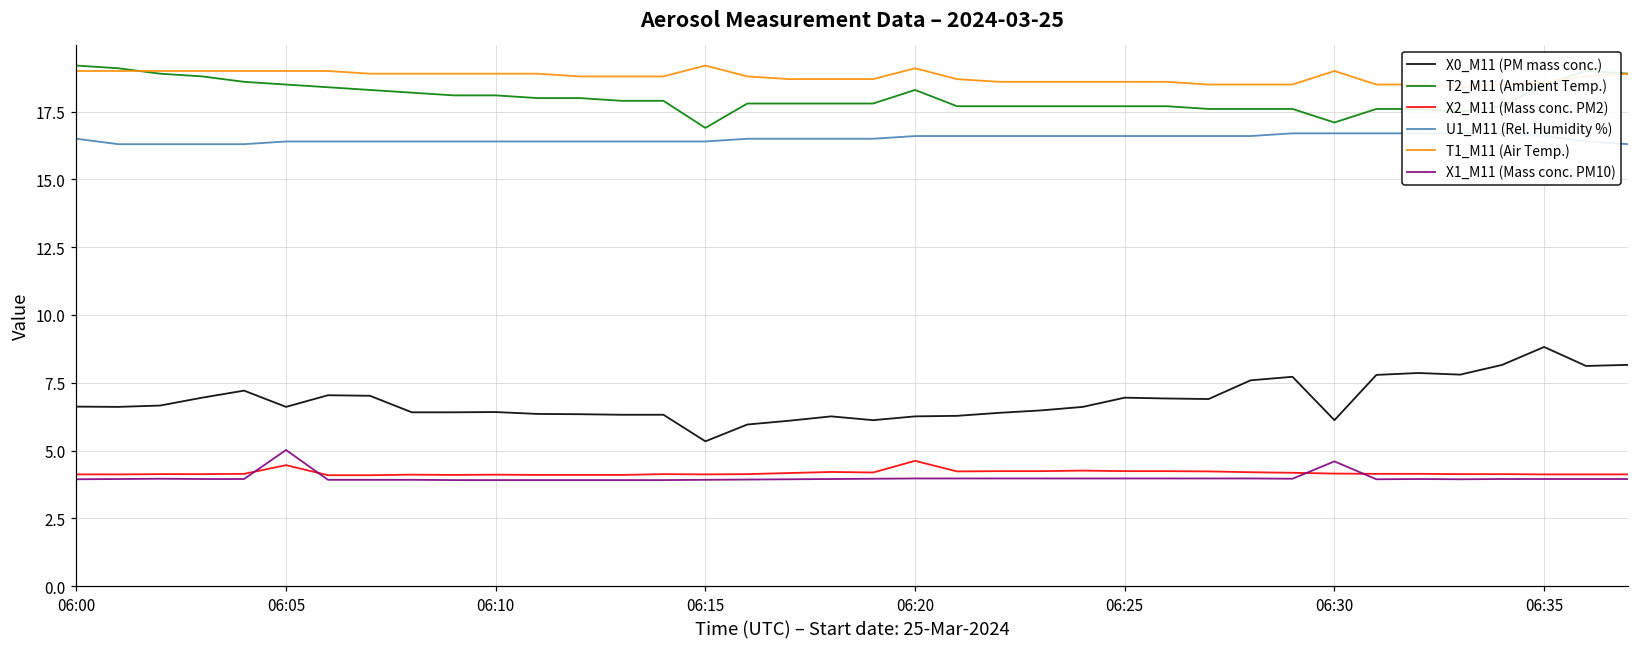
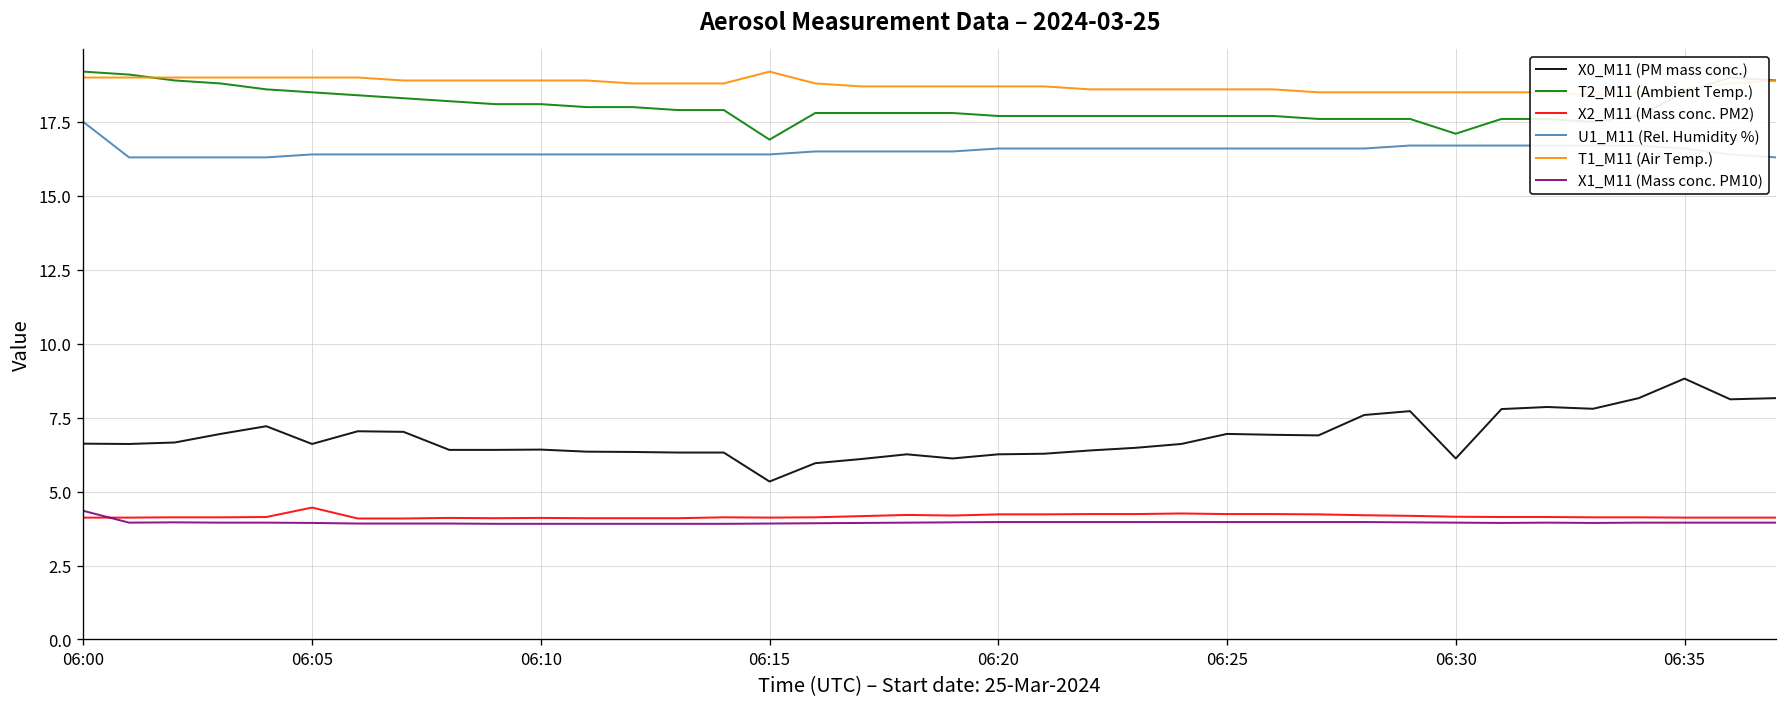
  {
    "X0_M11 (PM mass conc.)": {
      "06:00": 6.6,
      "06:05": 6.6,
      "06:10": 6.4,
      "06:15": 5.3,
      "06:20": 6.3,
      "06:25": 7.0,
      "06:30": 6.1,
      "06:35": 8.8
    },
    "T2_M11 (Ambient Temp.)": {
      "06:00": 19.2,
      "06:05": 18.5,
      "06:10": 18.1,
      "06:15": 16.9,
-     "06:20": 18.3,
+     "06:20": 17.7,
      "06:25": 17.7,
      "06:30": 17.1
    },
    "X2_M11 (Mass conc. PM2)": {
      "06:00": 4.1,
      "06:05": 4.5,
      "06:10": 4.1,
      "06:15": 4.1,
-     "06:20": 4.6,
+     "06:20": 4.2,
      "06:25": 4.2,
      "06:30": 4.2,
      "06:35": 4.1
    },
    "U1_M11 (Rel. Humidity %)": {
-     "06:00": 16.5,
+     "06:00": 17.5,
      "06:05": 16.4,
      "06:10": 16.4,
      "06:15": 16.4,
      "06:20": 16.6,
      "06:25": 16.6,
      "06:30": 16.7
    },
    "T1_M11 (Air Temp.)": {
      "06:00": 19.0,
      "06:05": 19.0,
      "06:10": 18.9,
      "06:15": 19.2,
-     "06:20": 19.1,
+     "06:20": 18.7,
      "06:25": 18.6,
-     "06:30": 19.0
+     "06:30": 18.5
    },
    "X1_M11 (Mass conc. PM10)": {
-     "06:00": 3.9,
-     "06:05": 5.0,
+     "06:00": 4.4,
+     "06:05": 3.9,
      "06:10": 3.9,
      "06:15": 3.9,
      "06:20": 4.0,
      "06:25": 4.0,
-     "06:30": 4.6,
+     "06:30": 4.0,
      "06:35": 4.0
    }
  }
